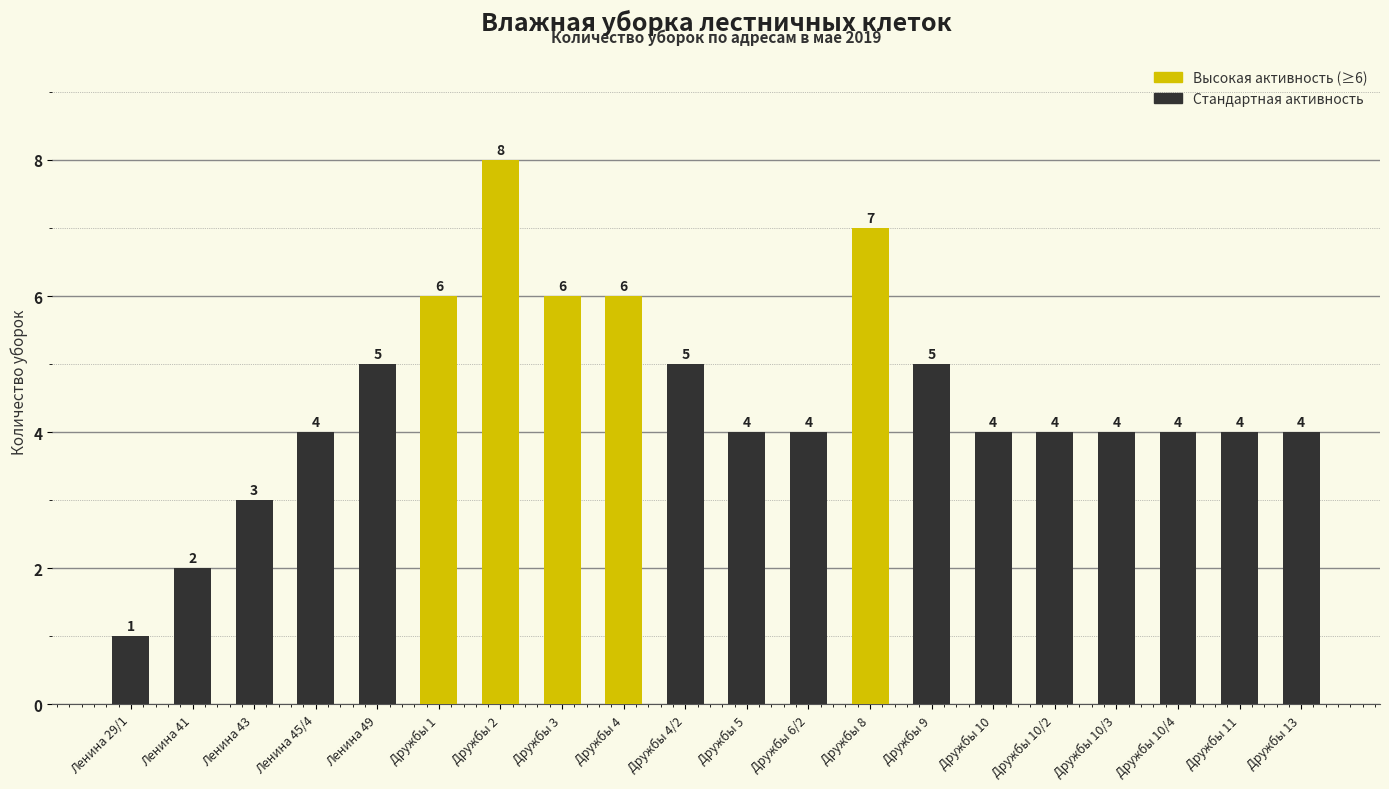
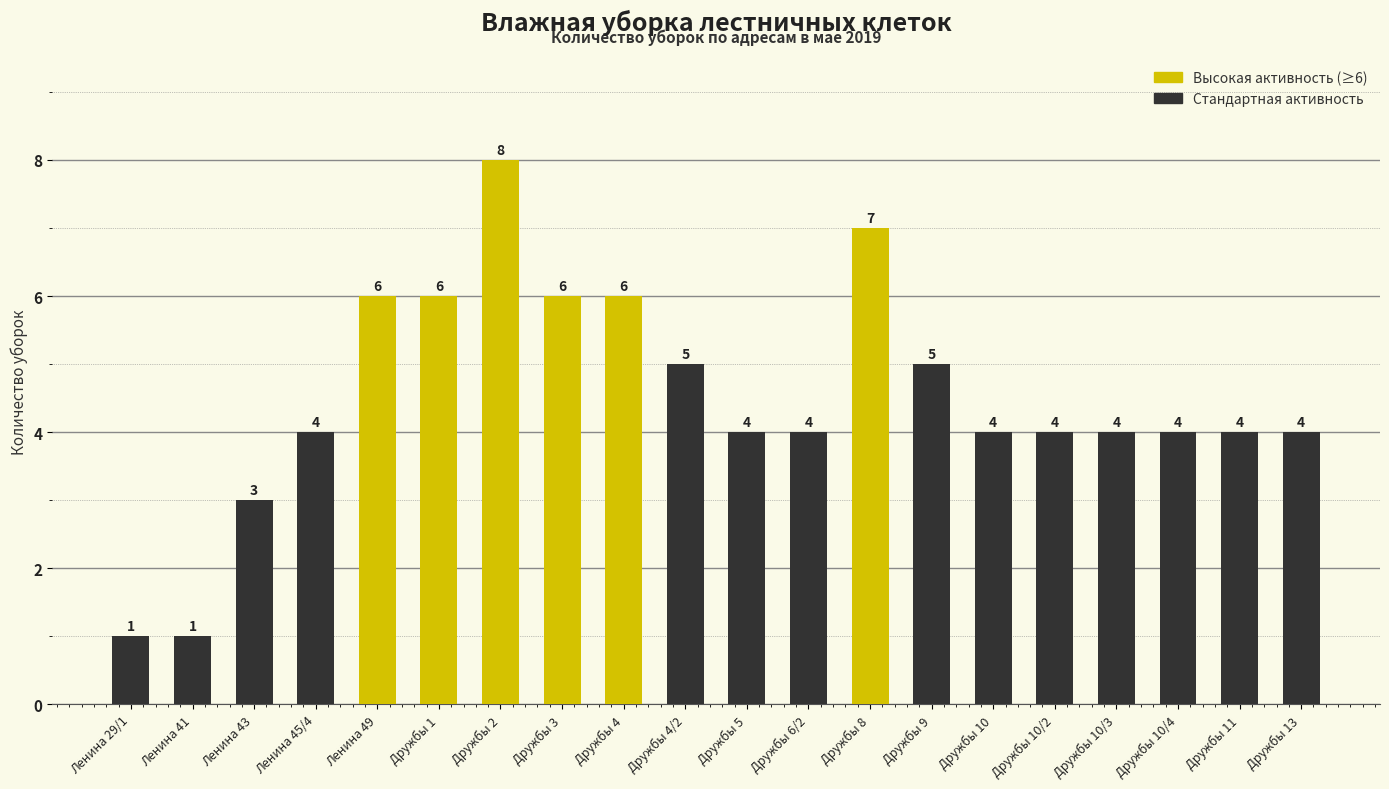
  {
    "Ленина 29/1": 1,
-   "Ленина 41": 2,
+   "Ленина 41": 1,
    "Ленина 43": 3,
    "Ленина 45/4": 4,
-   "Ленина 49": 5,
+   "Ленина 49": 6,
    "Дружбы 1": 6,
    "Дружбы 2": 8,
    "Дружбы 3": 6,
    "Дружбы 4": 6,
    "Дружбы 4/2": 5,
    "Дружбы 5": 4,
    "Дружбы 6/2": 4,
    "Дружбы 8": 7,
    "Дружбы 9": 5,
    "Дружбы 10": 4,
    "Дружбы 10/2": 4,
    "Дружбы 10/3": 4,
    "Дружбы 10/4": 4,
    "Дружбы 11": 4,
    "Дружбы 13": 4
  }
